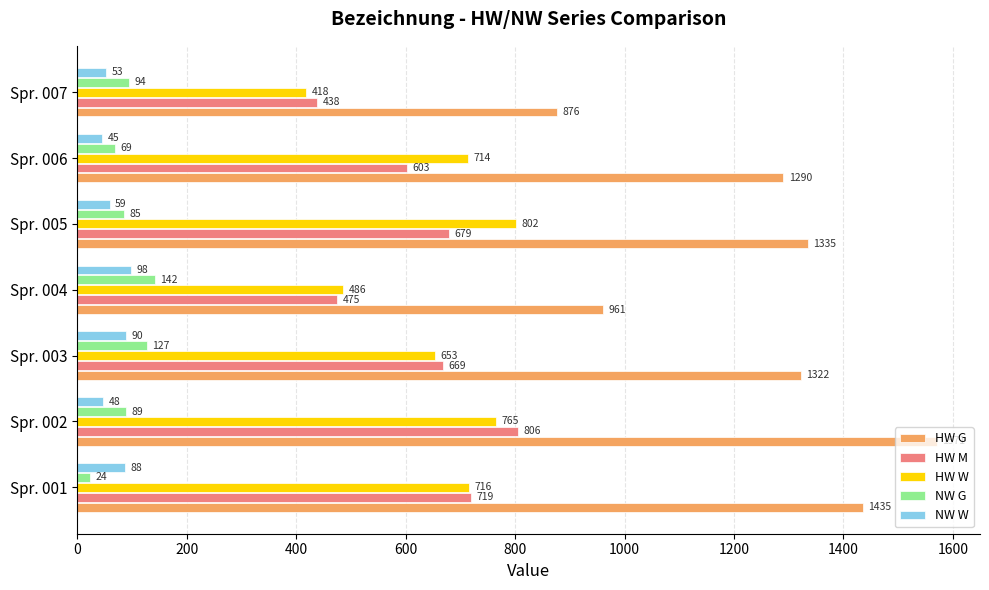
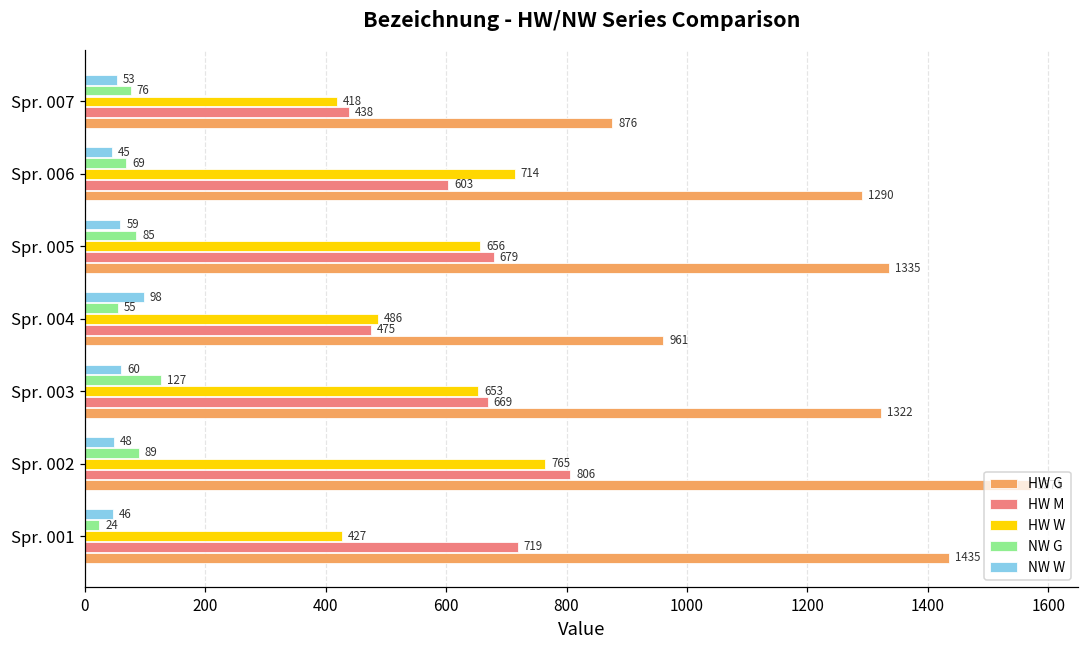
  {
    "HW W": {
      "Spr. 007": 418,
      "Spr. 006": 714,
-     "Spr. 005": 802,
+     "Spr. 005": 656,
      "Spr. 004": 486,
      "Spr. 003": 653,
      "Spr. 002": 765,
-     "Spr. 001": 716
+     "Spr. 001": 427
    },
    "NW G": {
-     "Spr. 007": 94,
+     "Spr. 007": 76,
      "Spr. 006": 69,
      "Spr. 005": 85,
-     "Spr. 004": 142,
+     "Spr. 004": 55,
      "Spr. 003": 127,
      "Spr. 002": 89,
      "Spr. 001": 24
    },
    "NW W": {
      "Spr. 007": 53,
      "Spr. 006": 45,
      "Spr. 005": 59,
      "Spr. 004": 98,
-     "Spr. 003": 90,
+     "Spr. 003": 60,
      "Spr. 002": 48,
-     "Spr. 001": 88
+     "Spr. 001": 46
    }
  }
